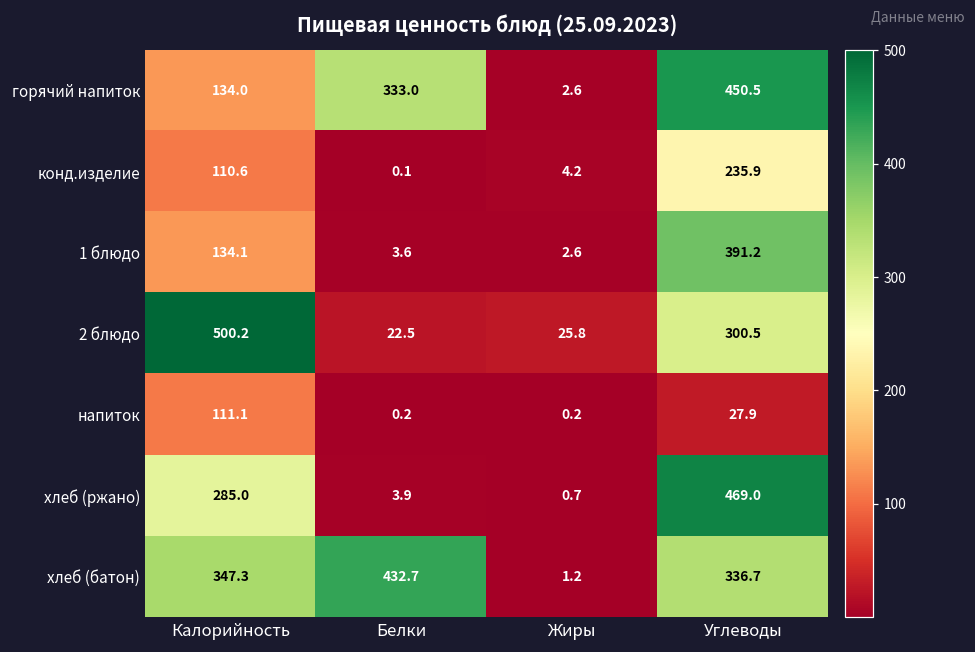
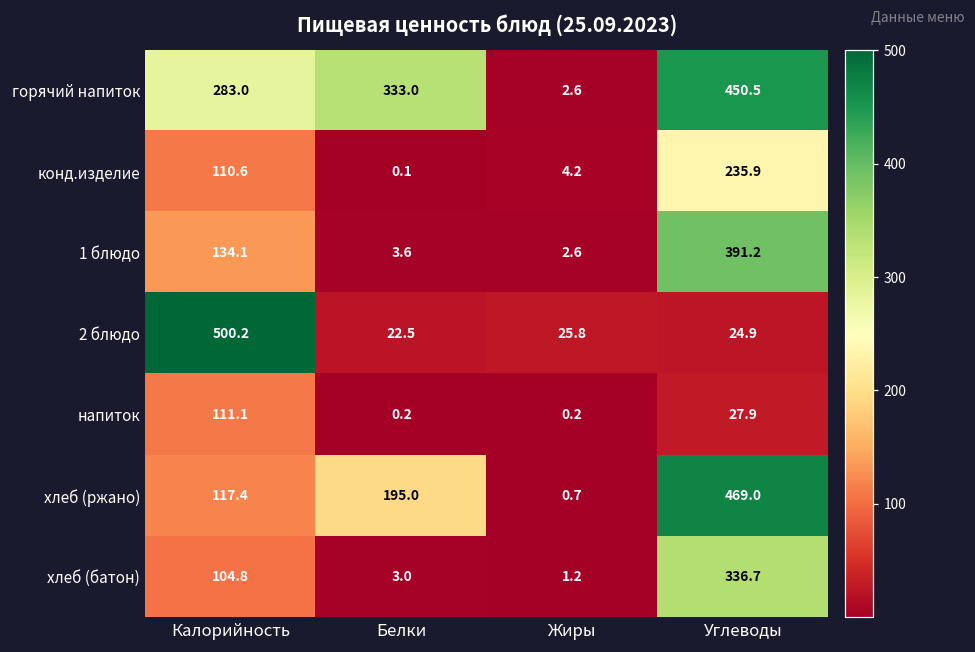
  {
    "горячий напиток": {
-     "Калорийность": 134.0,
+     "Калорийность": 283.0,
      "Белки": 333.0,
      "Жиры": 2.6,
      "Углеводы": 450.5
    },
    "конд.изделие": {
      "Калорийность": 110.6,
      "Белки": 0.1,
      "Жиры": 4.2,
      "Углеводы": 235.9
    },
    "1 блюдо": {
      "Калорийность": 134.1,
      "Белки": 3.6,
      "Жиры": 2.6,
      "Углеводы": 391.2
    },
    "2 блюдо": {
      "Калорийность": 500.2,
      "Белки": 22.5,
      "Жиры": 25.8,
-     "Углеводы": 300.5
+     "Углеводы": 24.9
    },
    "напиток": {
      "Калорийность": 111.1,
      "Белки": 0.2,
      "Жиры": 0.2,
      "Углеводы": 27.9
    },
    "хлеб (ржано)": {
-     "Калорийность": 285.0,
-     "Белки": 3.9,
+     "Калорийность": 117.4,
+     "Белки": 195.0,
      "Жиры": 0.7,
      "Углеводы": 469.0
    },
    "хлеб (батон)": {
-     "Калорийность": 347.3,
-     "Белки": 432.7,
+     "Калорийность": 104.8,
+     "Белки": 3.0,
      "Жиры": 1.2,
      "Углеводы": 336.7
    }
  }
